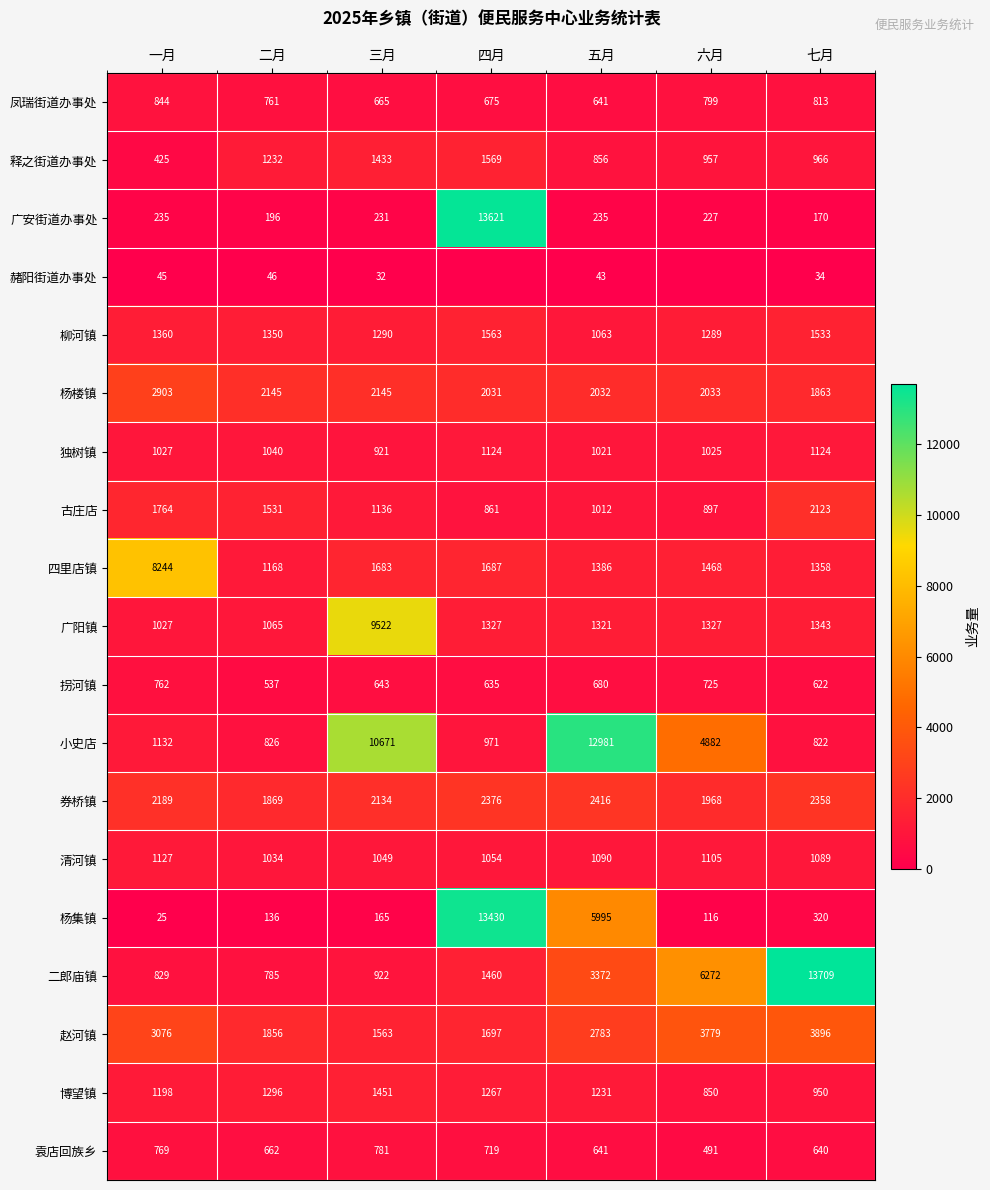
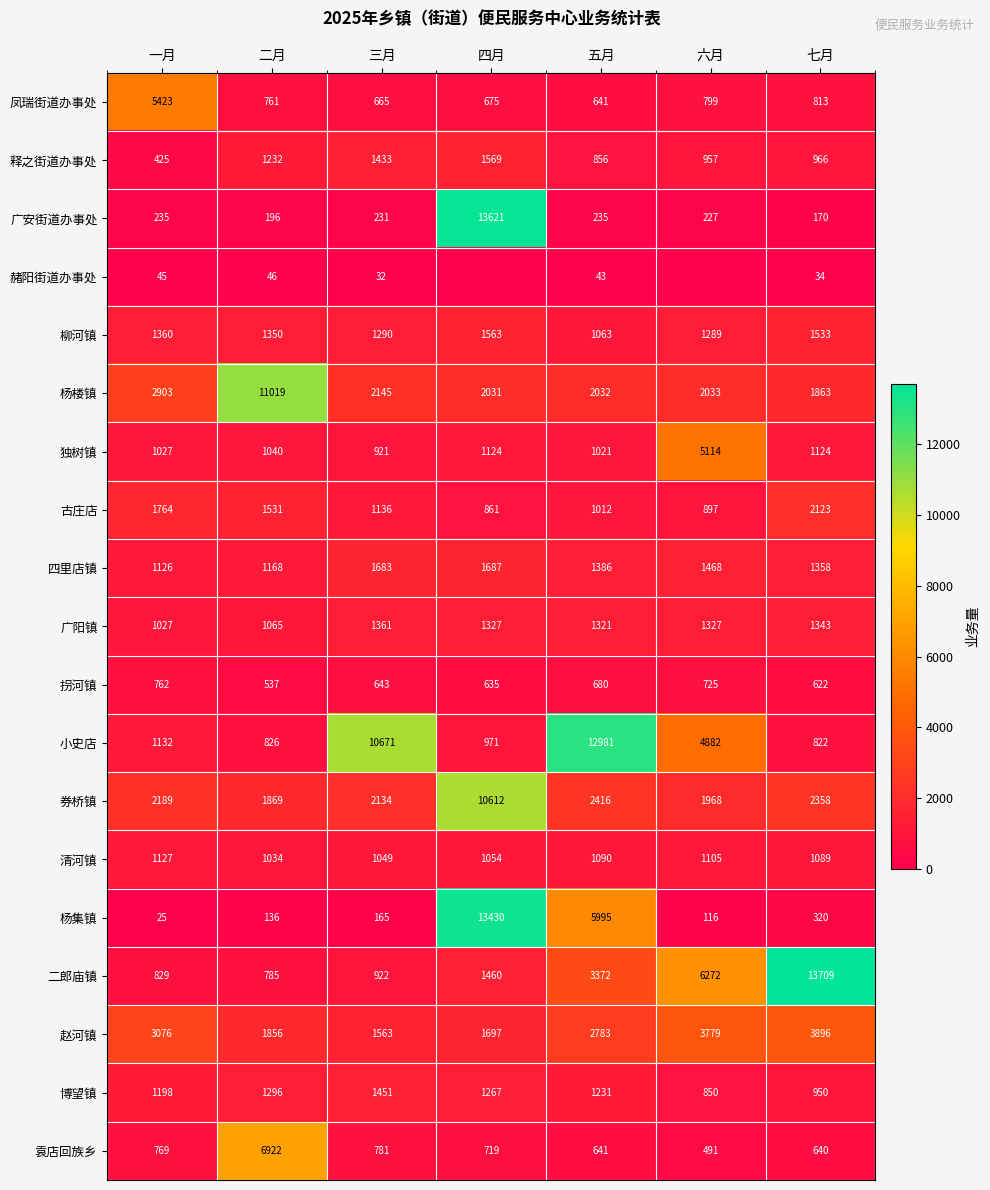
  {
    "凤瑞街道办事处": {
-     "一月": 844,
+     "一月": 5423,
      "二月": 761,
      "三月": 665,
      "四月": 675,
      "五月": 641,
      "六月": 799,
      "七月": 813
    },
    "释之街道办事处": {
      "一月": 425,
      "二月": 1232,
      "三月": 1433,
      "四月": 1569,
      "五月": 856,
      "六月": 957,
      "七月": 966
    },
    "广安街道办事处": {
      "一月": 235,
      "二月": 196,
      "三月": 231,
      "四月": 13621,
      "五月": 235,
      "六月": 227,
      "七月": 170
    },
    "赭阳街道办事处": {
      "一月": 45,
      "二月": 46,
      "三月": 32,
      "五月": 43,
      "七月": 34
    },
    "柳河镇": {
      "一月": 1360,
      "二月": 1350,
      "三月": 1290,
      "四月": 1563,
      "五月": 1063,
      "六月": 1289,
      "七月": 1533
    },
    "杨楼镇": {
      "一月": 2903,
-     "二月": 2145,
+     "二月": 11019,
      "三月": 2145,
      "四月": 2031,
      "五月": 2032,
      "六月": 2033,
      "七月": 1863
    },
    "独树镇": {
      "一月": 1027,
      "二月": 1040,
      "三月": 921,
      "四月": 1124,
      "五月": 1021,
-     "六月": 1025,
+     "六月": 5114,
      "七月": 1124
    },
    "古庄店": {
      "一月": 1764,
      "二月": 1531,
      "三月": 1136,
      "四月": 861,
      "五月": 1012,
      "六月": 897,
      "七月": 2123
    },
    "四里店镇": {
-     "一月": 8244,
+     "一月": 1126,
      "二月": 1168,
      "三月": 1683,
      "四月": 1687,
      "五月": 1386,
      "六月": 1468,
      "七月": 1358
    },
    "广阳镇": {
      "一月": 1027,
      "二月": 1065,
-     "三月": 9522,
+     "三月": 1361,
      "四月": 1327,
      "五月": 1321,
      "六月": 1327,
      "七月": 1343
    },
    "拐河镇": {
      "一月": 762,
      "二月": 537,
      "三月": 643,
      "四月": 635,
      "五月": 680,
      "六月": 725,
      "七月": 622
    },
    "小史店": {
      "一月": 1132,
      "二月": 826,
      "三月": 10671,
      "四月": 971,
      "五月": 12981,
      "六月": 4882,
      "七月": 822
    },
    "券桥镇": {
      "一月": 2189,
      "二月": 1869,
      "三月": 2134,
-     "四月": 2376,
+     "四月": 10612,
      "五月": 2416,
      "六月": 1968,
      "七月": 2358
    },
    "清河镇": {
      "一月": 1127,
      "二月": 1034,
      "三月": 1049,
      "四月": 1054,
      "五月": 1090,
      "六月": 1105,
      "七月": 1089
    },
    "杨集镇": {
      "一月": 25,
      "二月": 136,
      "三月": 165,
      "四月": 13430,
      "五月": 5995,
      "六月": 116,
      "七月": 320
    },
    "二郎庙镇": {
      "一月": 829,
      "二月": 785,
      "三月": 922,
      "四月": 1460,
      "五月": 3372,
      "六月": 6272,
      "七月": 13709
    },
    "赵河镇": {
      "一月": 3076,
      "二月": 1856,
      "三月": 1563,
      "四月": 1697,
      "五月": 2783,
      "六月": 3779,
      "七月": 3896
    },
    "博望镇": {
      "一月": 1198,
      "二月": 1296,
      "三月": 1451,
      "四月": 1267,
      "五月": 1231,
      "六月": 850,
      "七月": 950
    },
    "袁店回族乡": {
      "一月": 769,
-     "二月": 662,
+     "二月": 6922,
      "三月": 781,
      "四月": 719,
      "五月": 641,
      "六月": 491,
      "七月": 640
    }
  }
